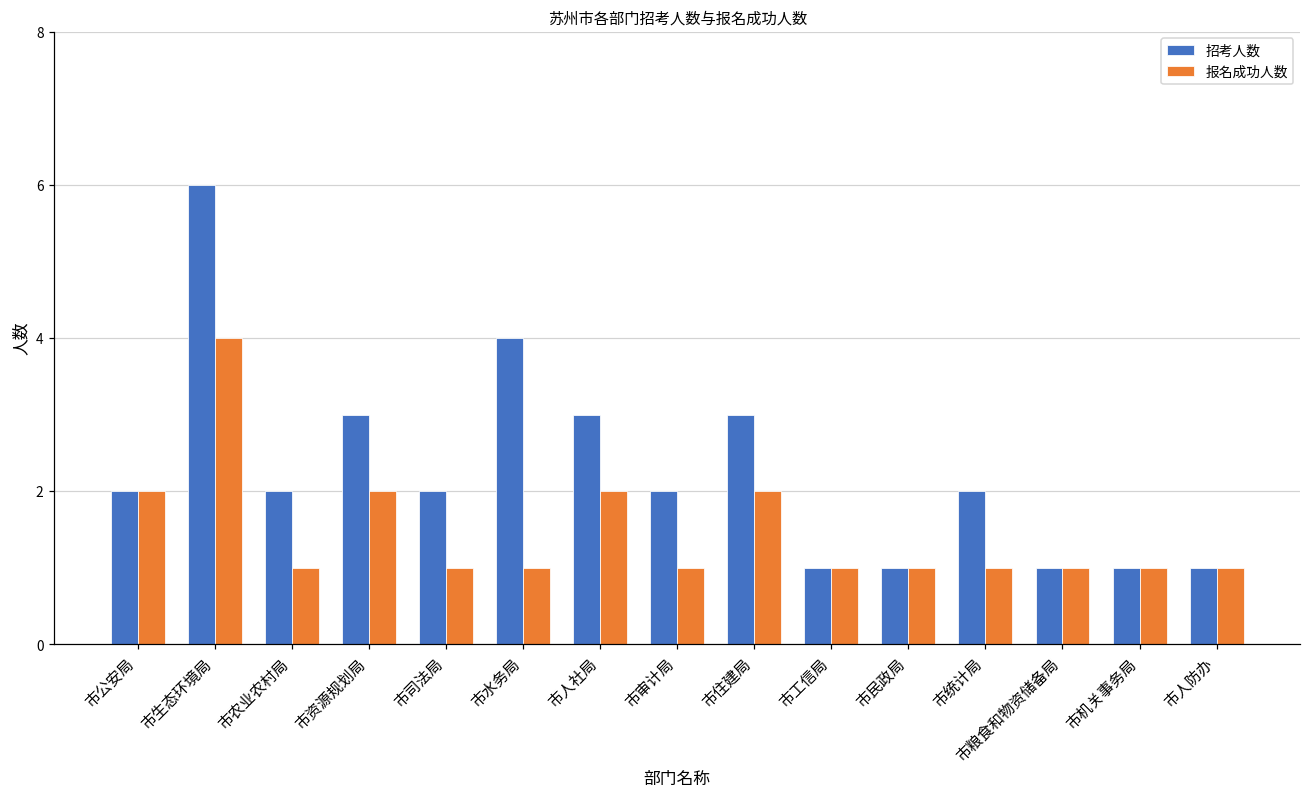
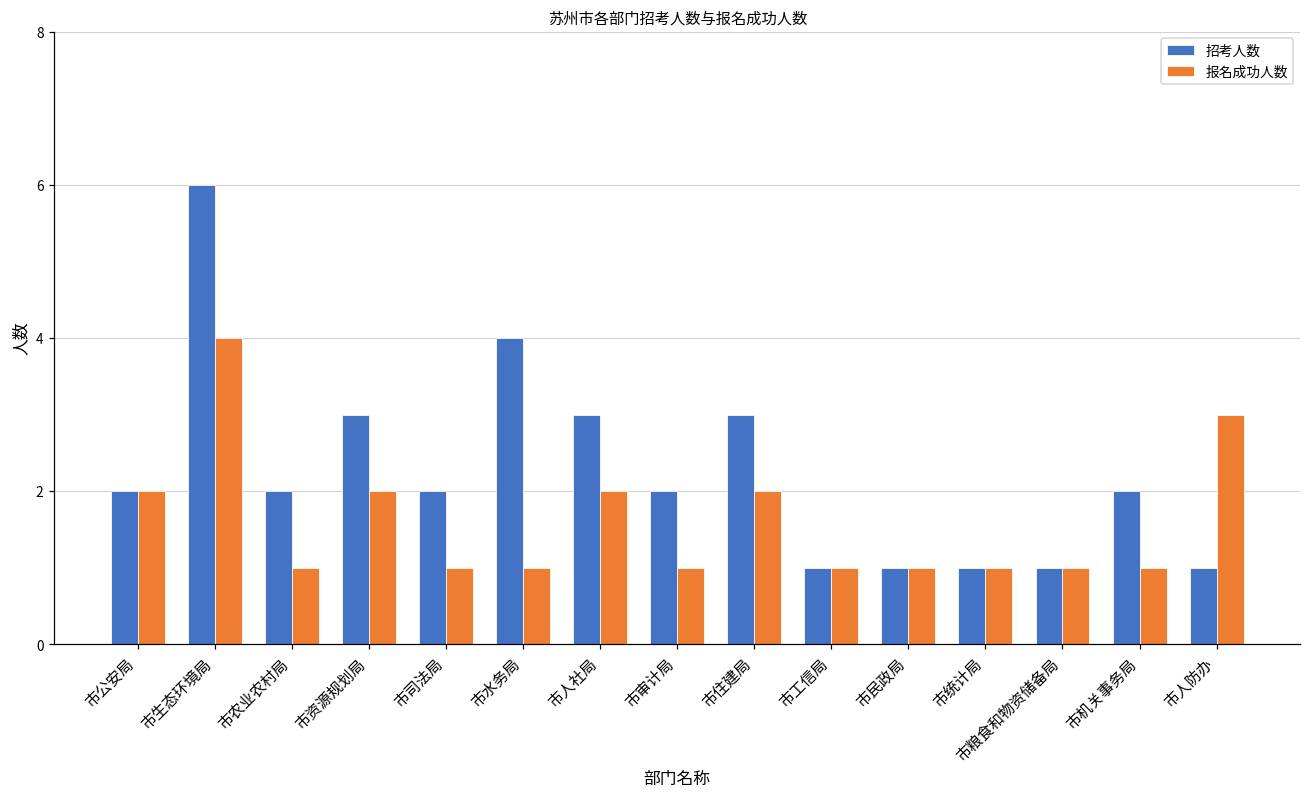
  {
    "招考人数": {
      "市公安局": 2,
      "市生态环境局": 6,
      "市农业农村局": 2,
      "市资源规划局": 3,
      "市司法局": 2,
      "市水务局": 4,
      "市人社局": 3,
      "市审计局": 2,
      "市住建局": 3,
      "市工信局": 1,
      "市民政局": 1,
-     "市统计局": 2,
+     "市统计局": 1,
      "市粮食和物资储备局": 1,
-     "市机关事务局": 1,
+     "市机关事务局": 2,
      "市人防办": 1
    },
    "报名成功人数": {
      "市公安局": 2,
      "市生态环境局": 4,
      "市农业农村局": 1,
      "市资源规划局": 2,
      "市司法局": 1,
      "市水务局": 1,
      "市人社局": 2,
      "市审计局": 1,
      "市住建局": 2,
      "市工信局": 1,
      "市民政局": 1,
      "市统计局": 1,
      "市粮食和物资储备局": 1,
      "市机关事务局": 1,
-     "市人防办": 1
+     "市人防办": 3
    }
  }
